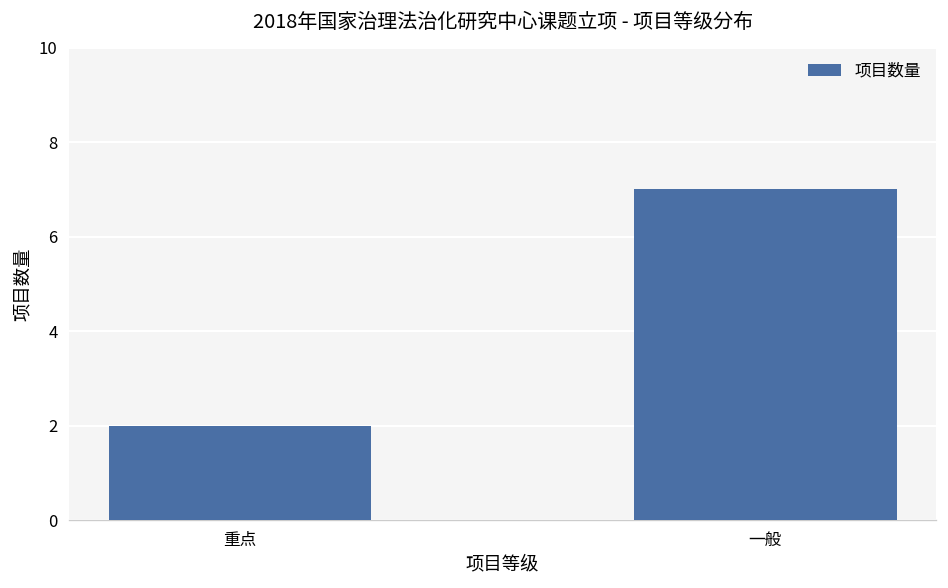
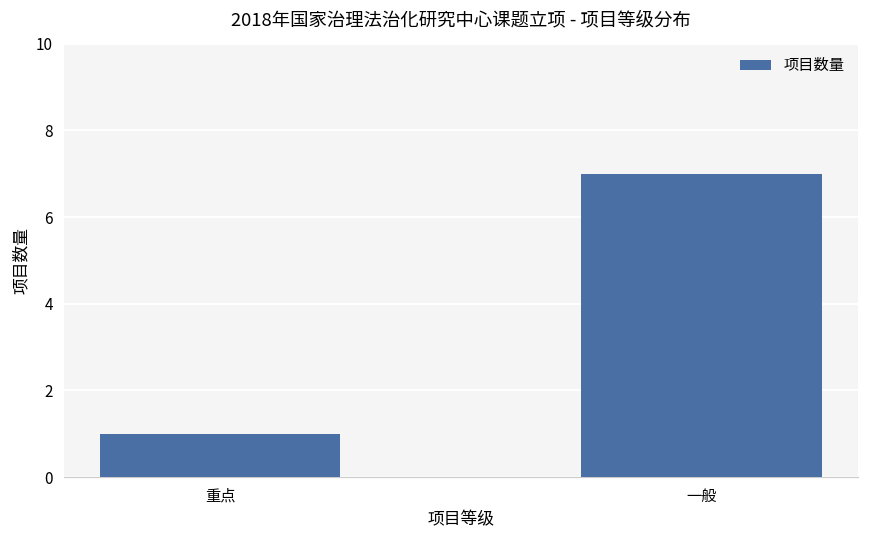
  {
-   "重点": 2,
+   "重点": 1,
    "一般": 7
  }
